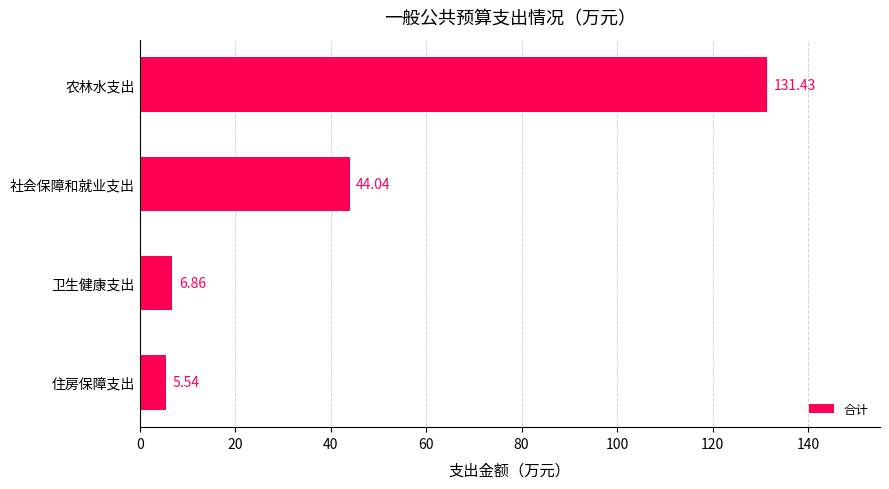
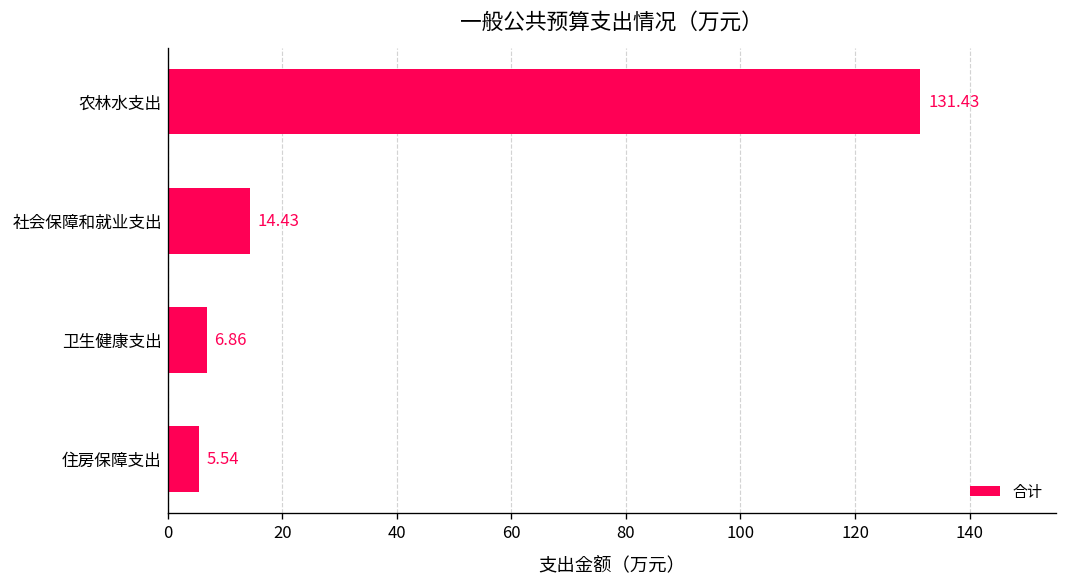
  {
    "农林水支出": 131.43,
-   "社会保障和就业支出": 44.04,
+   "社会保障和就业支出": 14.43,
    "卫生健康支出": 6.86,
    "住房保障支出": 5.54
  }
